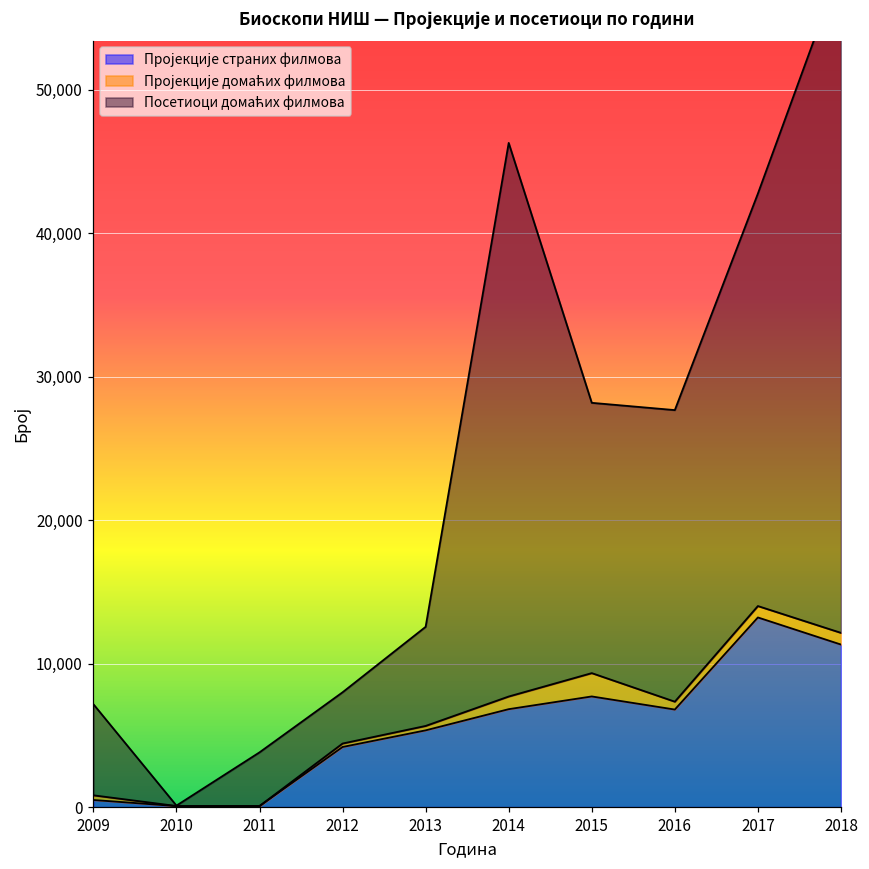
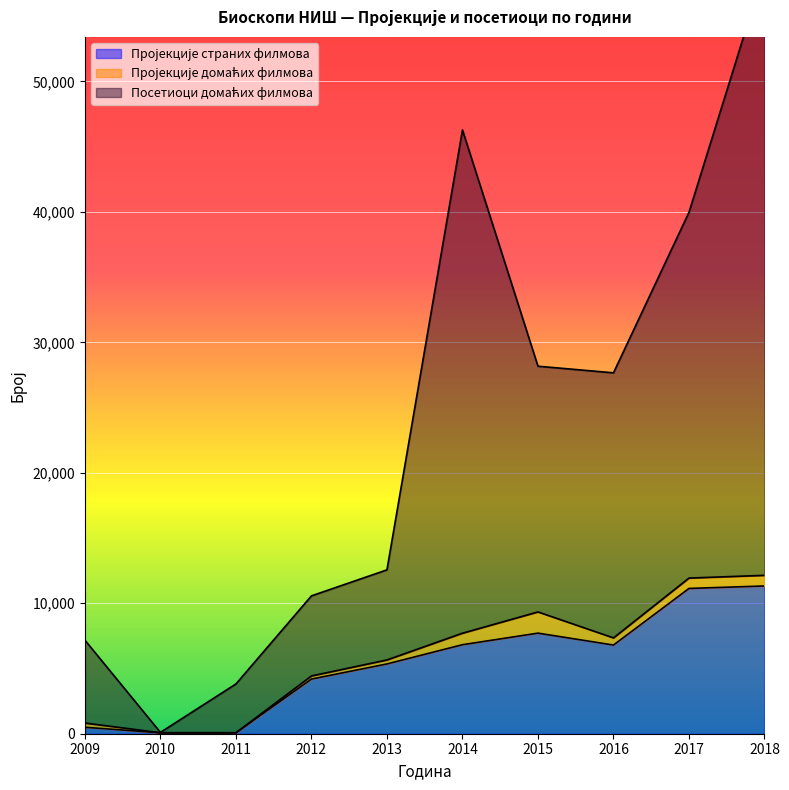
  {
    "Пројекције страних филмова": {
      "2009": "500",
      "2012": "4,200",
      "2013": "5,300",
      "2014": "6,800",
      "2015": "7,700",
      "2016": "6,800",
-     "2017": "13,200",
+     "2017": "11,100",
      "2018": "11,300"
    },
    "Пројекције домаћих филмова": {
      "2009": "300",
      "2012": "200",
      "2013": "300",
      "2014": "900",
      "2015": "1,600",
      "2016": "500",
      "2017": "800",
      "2018": "800"
    },
    "Посетиоци домаћих филмова": {
      "2009": "6,400",
      "2011": "3,700",
-     "2012": "3,600",
+     "2012": "6,100",
      "2013": "6,900",
      "2014": "38,600",
      "2015": "18,800",
      "2016": "20,300",
-     "2017": "28,700"
+     "2017": "28,000"
    }
  }
